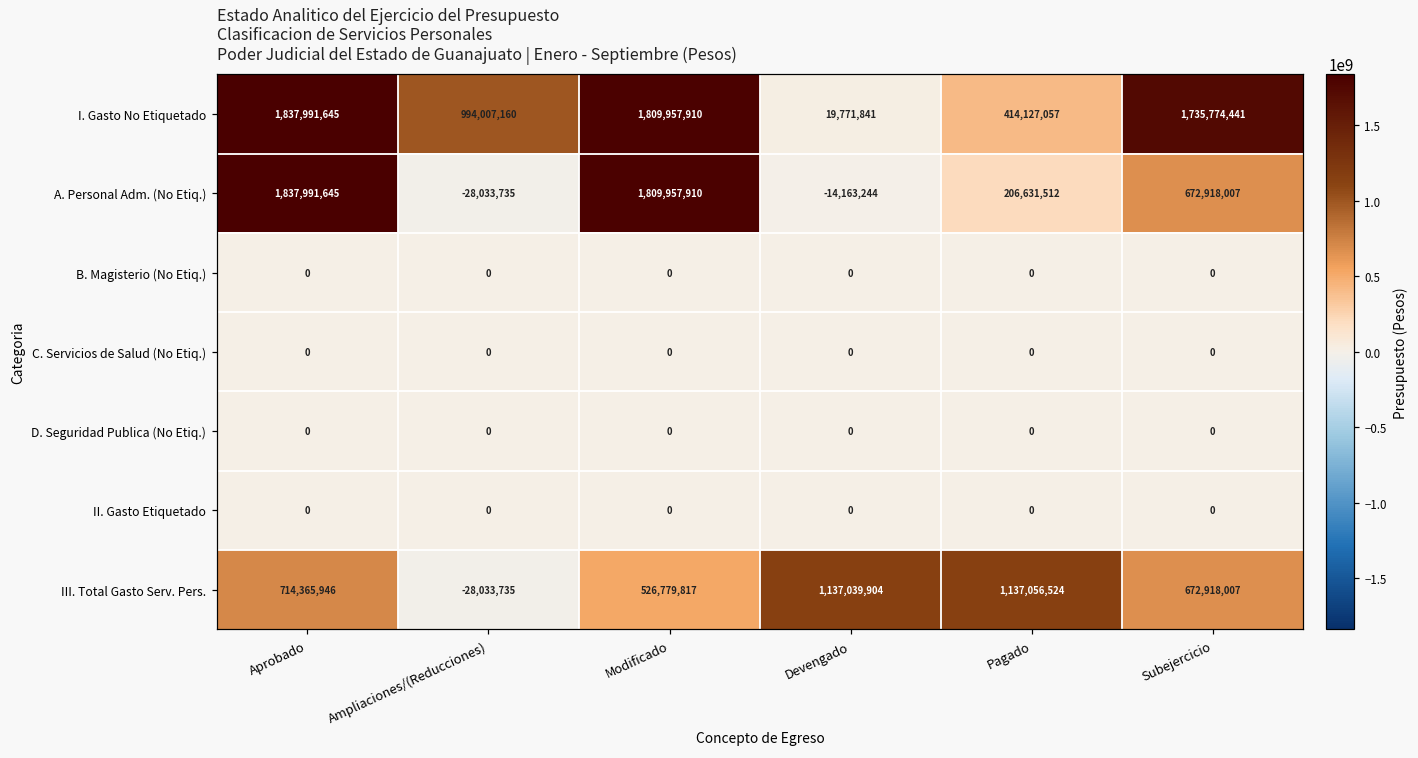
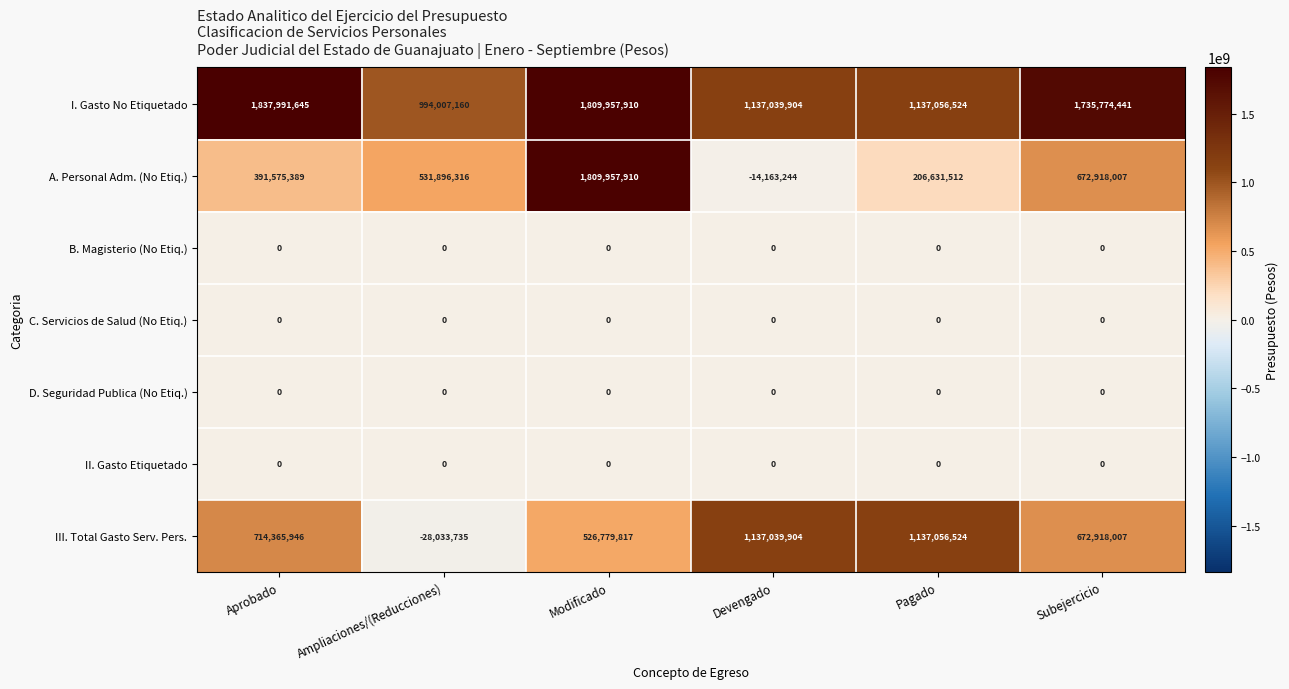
  {
    "I. Gasto No Etiquetado": {
      "Aprobado": "1,837,991,645",
      "Ampliaciones/(Reducciones)": "994,007,160",
      "Modificado": "1,809,957,910",
-     "Devengado": "19,771,841",
-     "Pagado": "414,127,057",
+     "Devengado": "1,137,039,904",
+     "Pagado": "1,137,056,524",
      "Subejercicio": "1,735,774,441"
    },
    "A. Personal Adm. (No Etiq.)": {
-     "Aprobado": "1,837,991,645",
-     "Ampliaciones/(Reducciones)": "-28,033,735",
+     "Aprobado": "391,575,389",
+     "Ampliaciones/(Reducciones)": "531,896,316",
      "Modificado": "1,809,957,910",
      "Devengado": "-14,163,244",
      "Pagado": "206,631,512",
      "Subejercicio": "672,918,007"
    },
    "B. Magisterio (No Etiq.)": {
      "Aprobado": "0",
      "Ampliaciones/(Reducciones)": "0",
      "Modificado": "0",
      "Devengado": "0",
      "Pagado": "0",
      "Subejercicio": "0"
    },
    "C. Servicios de Salud (No Etiq.)": {
      "Aprobado": "0",
      "Ampliaciones/(Reducciones)": "0",
      "Modificado": "0",
      "Devengado": "0",
      "Pagado": "0",
      "Subejercicio": "0"
    },
    "D. Seguridad Publica (No Etiq.)": {
      "Aprobado": "0",
      "Ampliaciones/(Reducciones)": "0",
      "Modificado": "0",
      "Devengado": "0",
      "Pagado": "0",
      "Subejercicio": "0"
    },
    "II. Gasto Etiquetado": {
      "Aprobado": "0",
      "Ampliaciones/(Reducciones)": "0",
      "Modificado": "0",
      "Devengado": "0",
      "Pagado": "0",
      "Subejercicio": "0"
    },
    "III. Total Gasto Serv. Pers.": {
      "Aprobado": "714,365,946",
      "Ampliaciones/(Reducciones)": "-28,033,735",
      "Modificado": "526,779,817",
      "Devengado": "1,137,039,904",
      "Pagado": "1,137,056,524",
      "Subejercicio": "672,918,007"
    }
  }
